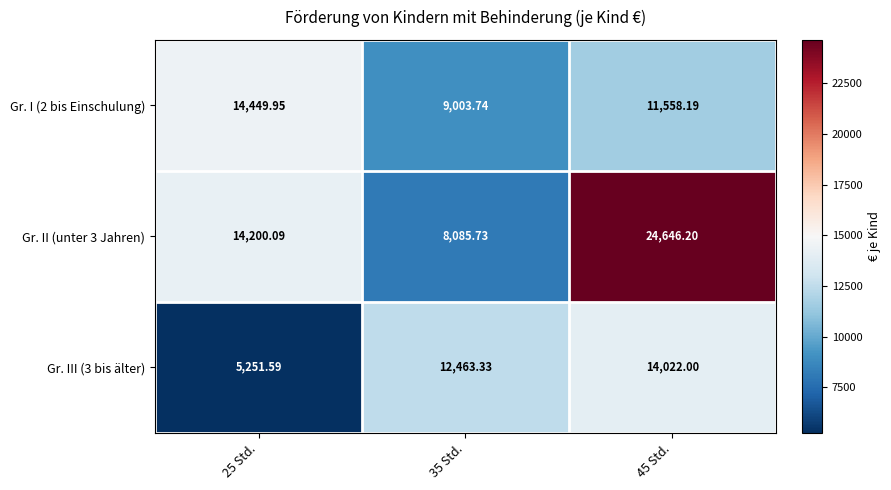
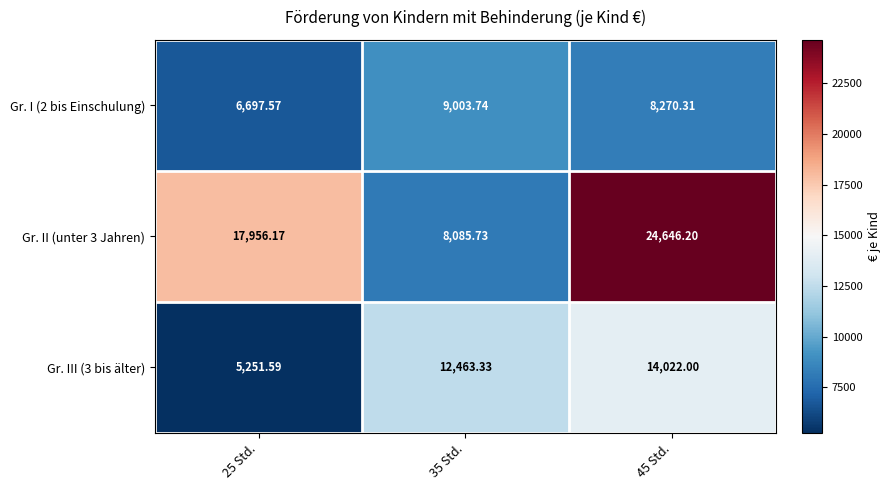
  {
    "Gr. I (2 bis Einschulung)": {
-     "25 Std.": "14,449.95",
+     "25 Std.": "6,697.57",
      "35 Std.": "9,003.74",
-     "45 Std.": "11,558.19"
+     "45 Std.": "8,270.31"
    },
    "Gr. II (unter 3 Jahren)": {
-     "25 Std.": "14,200.09",
+     "25 Std.": "17,956.17",
      "35 Std.": "8,085.73",
      "45 Std.": "24,646.20"
    },
    "Gr. III (3 bis älter)": {
      "25 Std.": "5,251.59",
      "35 Std.": "12,463.33",
      "45 Std.": "14,022.00"
    }
  }
